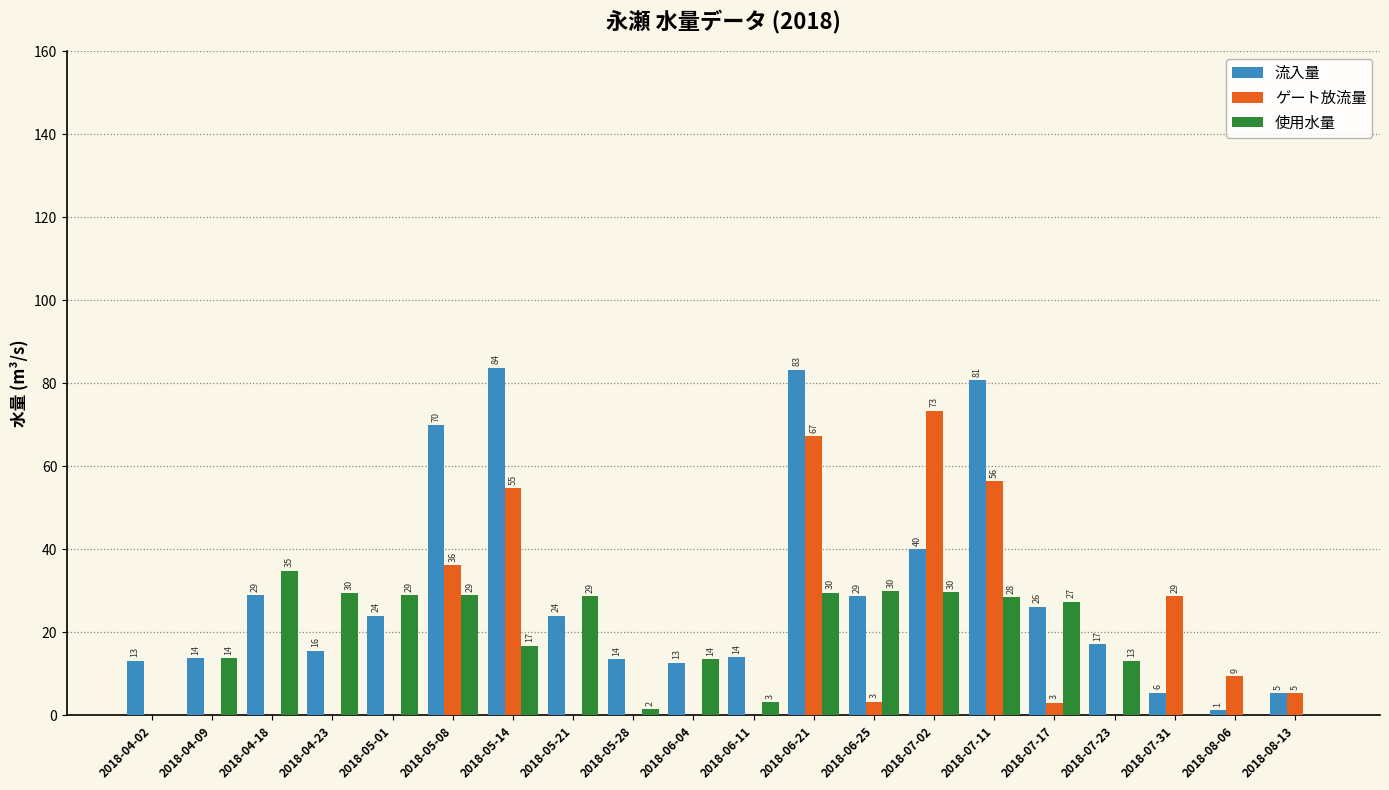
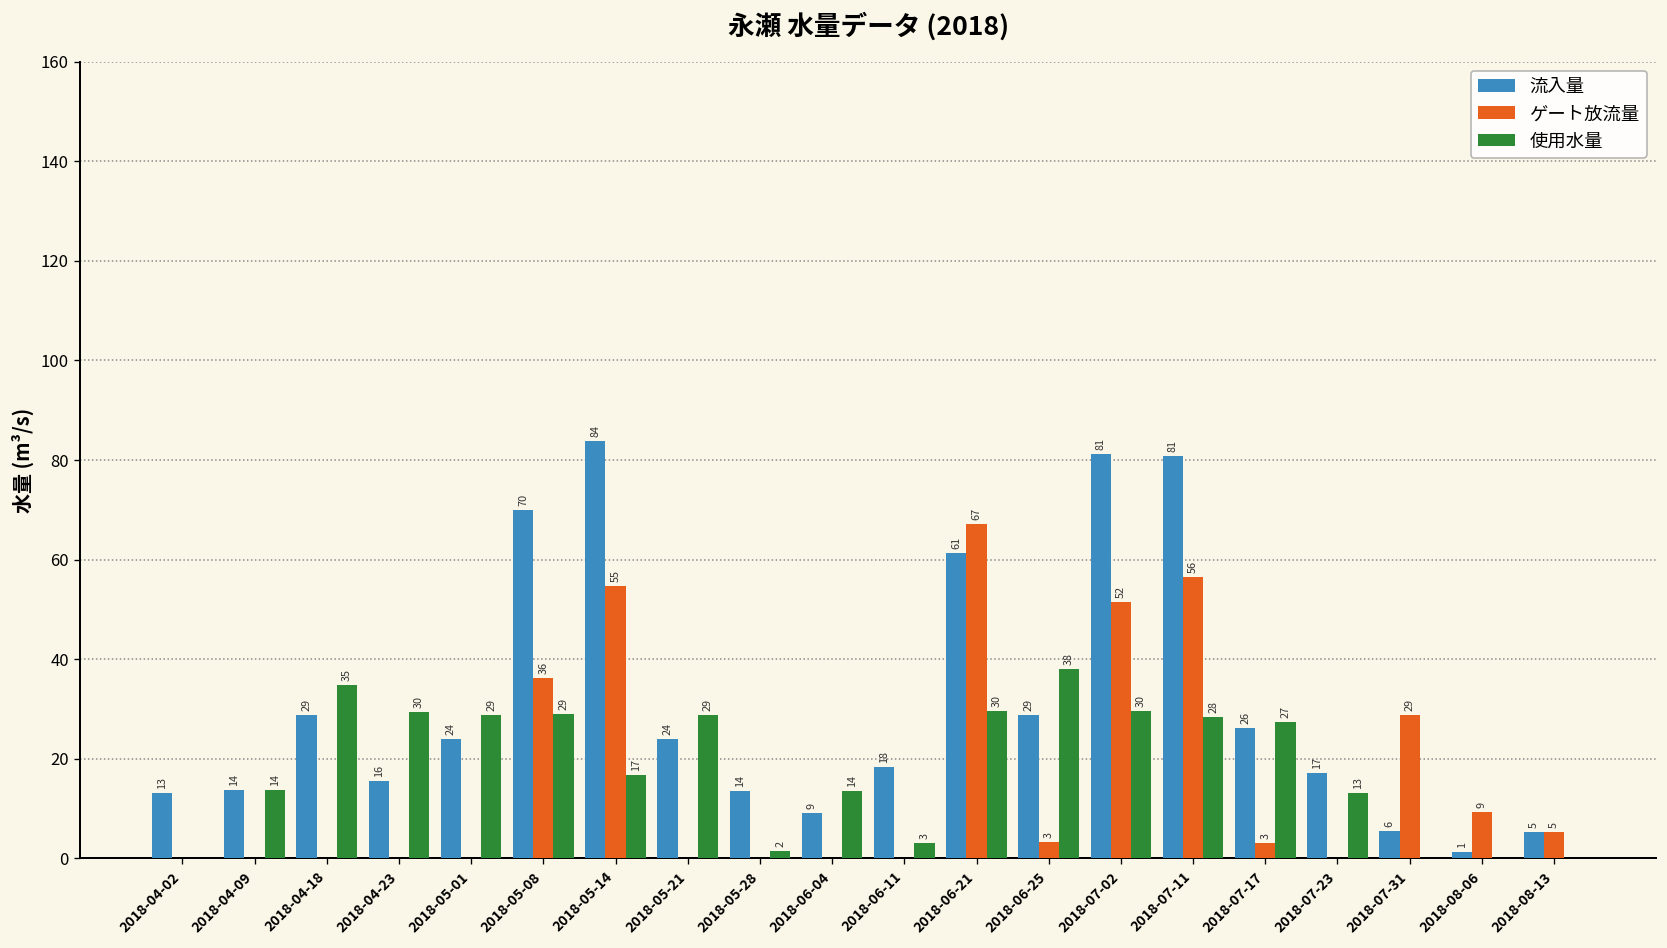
  {
    "流入量": {
      "2018-04-02": 13,
      "2018-04-09": 14,
      "2018-04-18": 29,
      "2018-04-23": 16,
      "2018-05-01": 24,
      "2018-05-08": 70,
      "2018-05-14": 84,
      "2018-05-21": 24,
      "2018-05-28": 14,
-     "2018-06-04": 13,
-     "2018-06-11": 14,
-     "2018-06-21": 83,
+     "2018-06-04": 9,
+     "2018-06-11": 18,
+     "2018-06-21": 61,
      "2018-06-25": 29,
-     "2018-07-02": 40,
+     "2018-07-02": 81,
      "2018-07-11": 81,
      "2018-07-17": 26,
      "2018-07-23": 17,
      "2018-07-31": 6,
      "2018-08-06": 1,
      "2018-08-13": 5
    },
    "ゲート放流量": {
      "2018-05-08": 36,
      "2018-05-14": 55,
      "2018-06-21": 67,
      "2018-06-25": 3,
-     "2018-07-02": 73,
+     "2018-07-02": 52,
      "2018-07-11": 56,
      "2018-07-17": 3,
      "2018-07-31": 29,
      "2018-08-06": 9,
      "2018-08-13": 5
    },
    "使用水量": {
      "2018-04-09": 14,
      "2018-04-18": 35,
      "2018-04-23": 30,
      "2018-05-01": 29,
      "2018-05-08": 29,
      "2018-05-14": 17,
      "2018-05-21": 29,
      "2018-05-28": 2,
      "2018-06-04": 14,
      "2018-06-11": 3,
      "2018-06-21": 30,
-     "2018-06-25": 30,
+     "2018-06-25": 38,
      "2018-07-02": 30,
      "2018-07-11": 28,
      "2018-07-17": 27,
      "2018-07-23": 13
    }
  }
